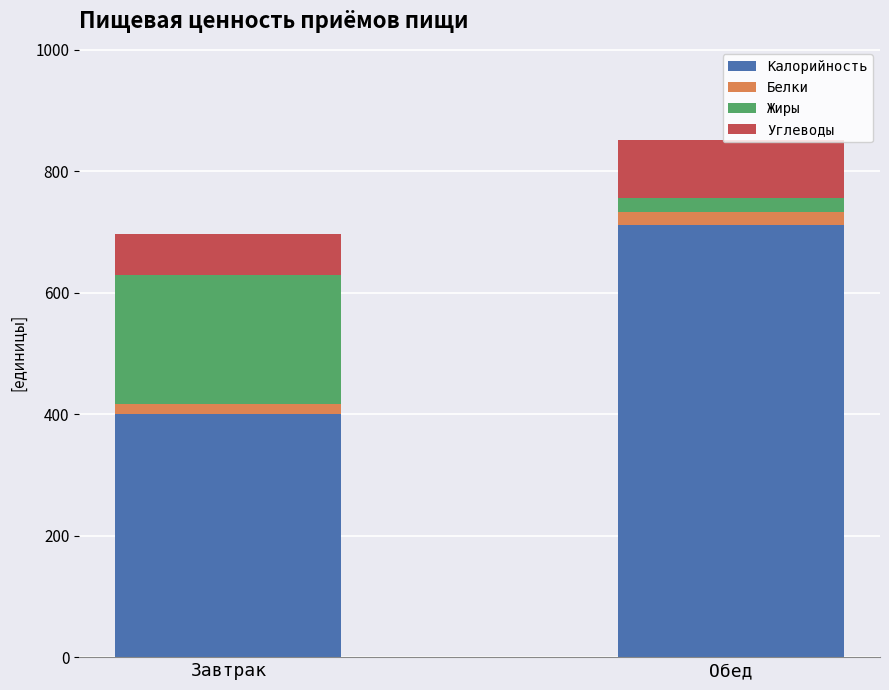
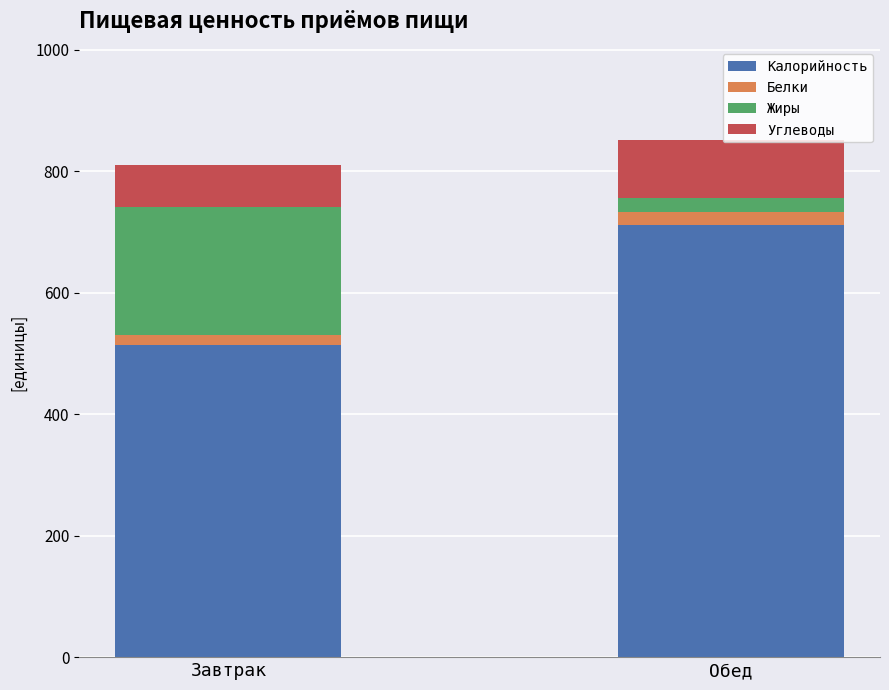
  {
    "Калорийность": {
-     "Завтрак": 400,
+     "Завтрак": 510,
      "Обед": 710
    },
    "Жиры": {
      "Завтрак": 210,
      "Обед": 20
    }
  }
